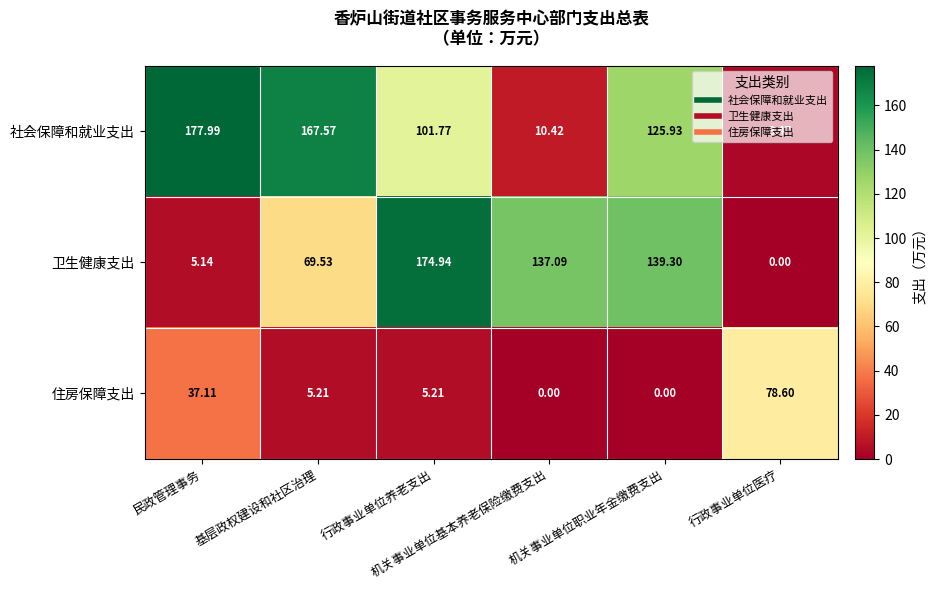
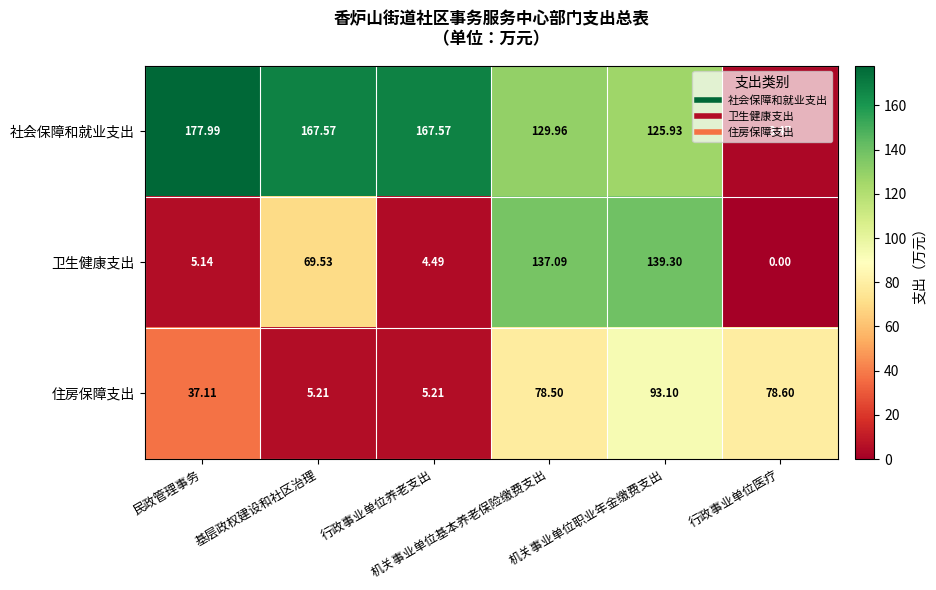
  {
    "社会保障和就业支出": {
      "民政管理事务": 177.99,
      "基层政权建设和社区治理": 167.57,
-     "行政事业单位养老支出": 101.77,
-     "机关事业单位基本养老保险缴费支出": 10.42,
+     "行政事业单位养老支出": 167.57,
+     "机关事业单位基本养老保险缴费支出": 129.96,
      "机关事业单位职业年金缴费支出": 125.93
    },
    "卫生健康支出": {
      "民政管理事务": 5.14,
      "基层政权建设和社区治理": 69.53,
-     "行政事业单位养老支出": 174.94,
+     "行政事业单位养老支出": 4.49,
      "机关事业单位基本养老保险缴费支出": 137.09,
      "机关事业单位职业年金缴费支出": 139.30,
      "行政事业单位医疗": 0.00
    },
    "住房保障支出": {
      "民政管理事务": 37.11,
      "基层政权建设和社区治理": 5.21,
      "行政事业单位养老支出": 5.21,
-     "机关事业单位基本养老保险缴费支出": 0.00,
-     "机关事业单位职业年金缴费支出": 0.00,
+     "机关事业单位基本养老保险缴费支出": 78.50,
+     "机关事业单位职业年金缴费支出": 93.10,
      "行政事业单位医疗": 78.60
    }
  }
